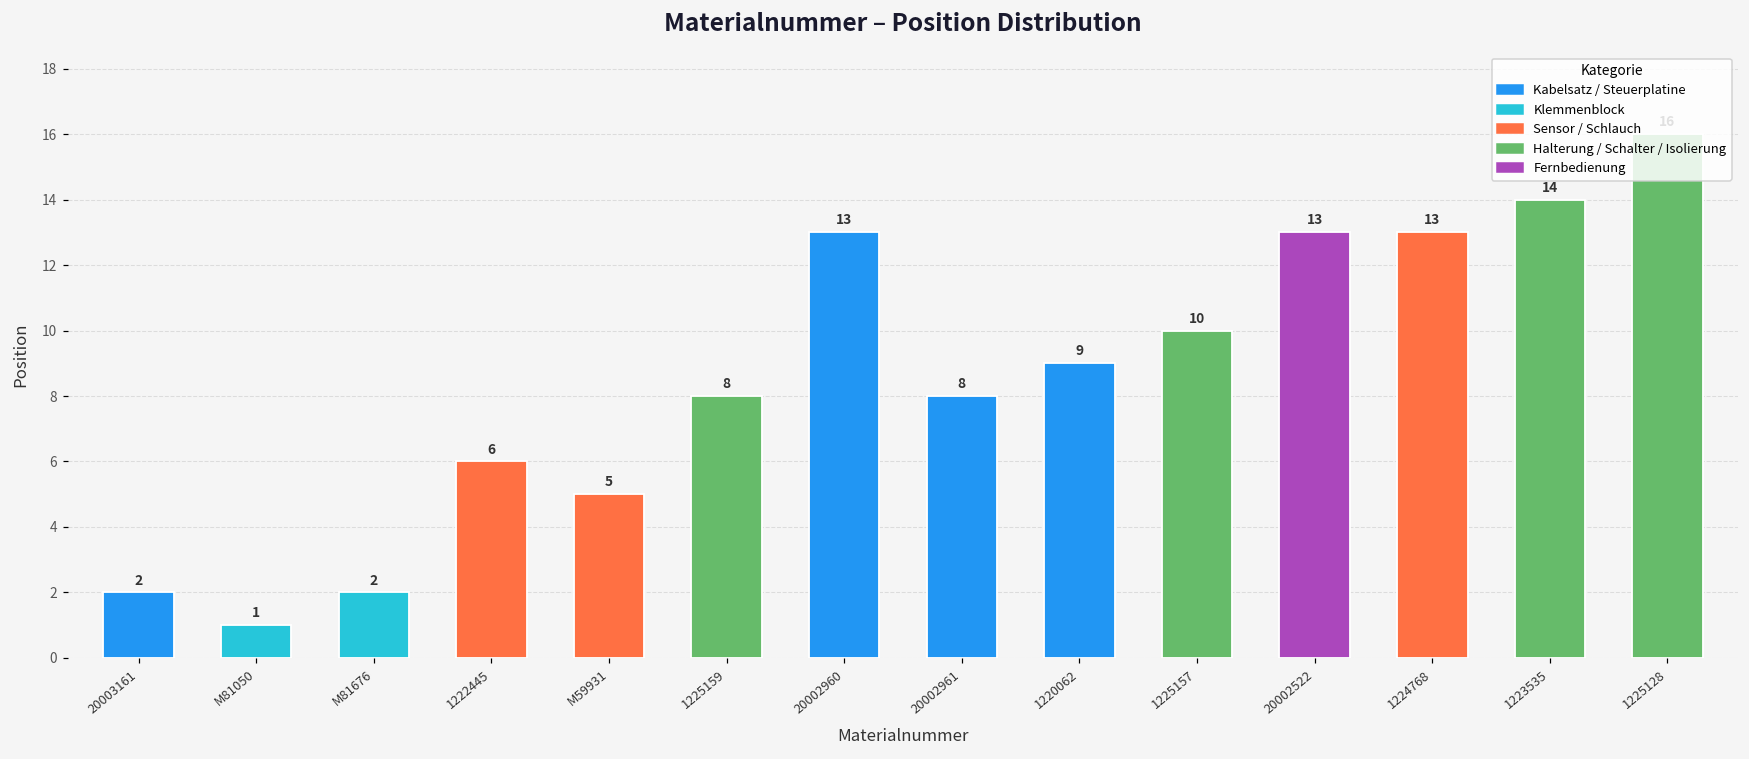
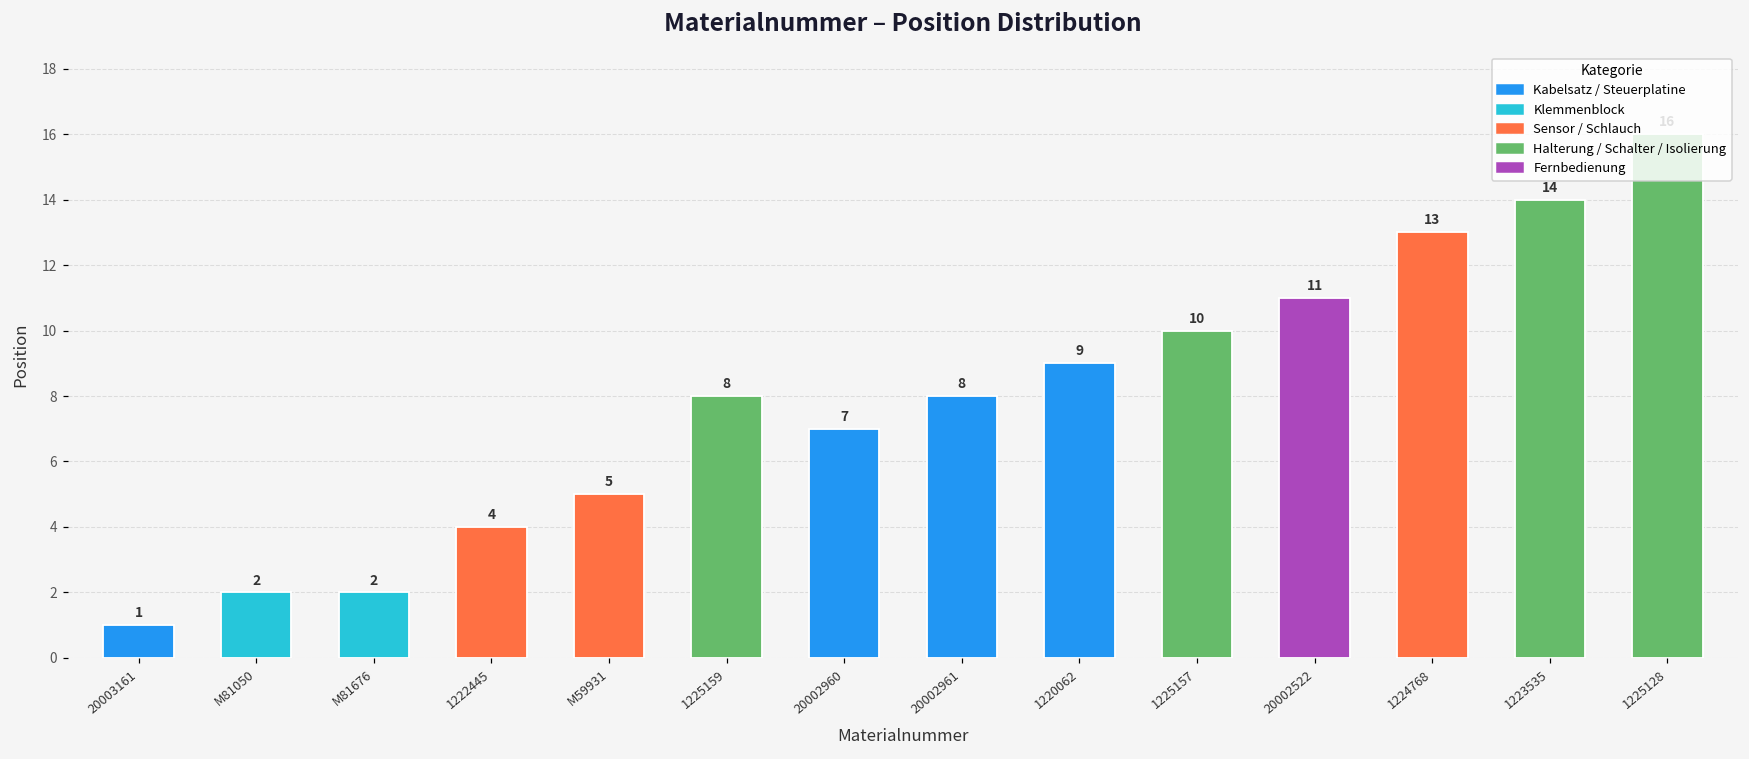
  {
-   "20003161": 2,
-   "M81050": 1,
+   "20003161": 1,
+   "M81050": 2,
    "M81676": 2,
-   "1222445": 6,
+   "1222445": 4,
    "M59931": 5,
    "1225159": 8,
-   "20002960": 13,
+   "20002960": 7,
    "20002961": 8,
    "1220062": 9,
    "1225157": 10,
-   "20002522": 13,
+   "20002522": 11,
    "1224768": 13
  }
